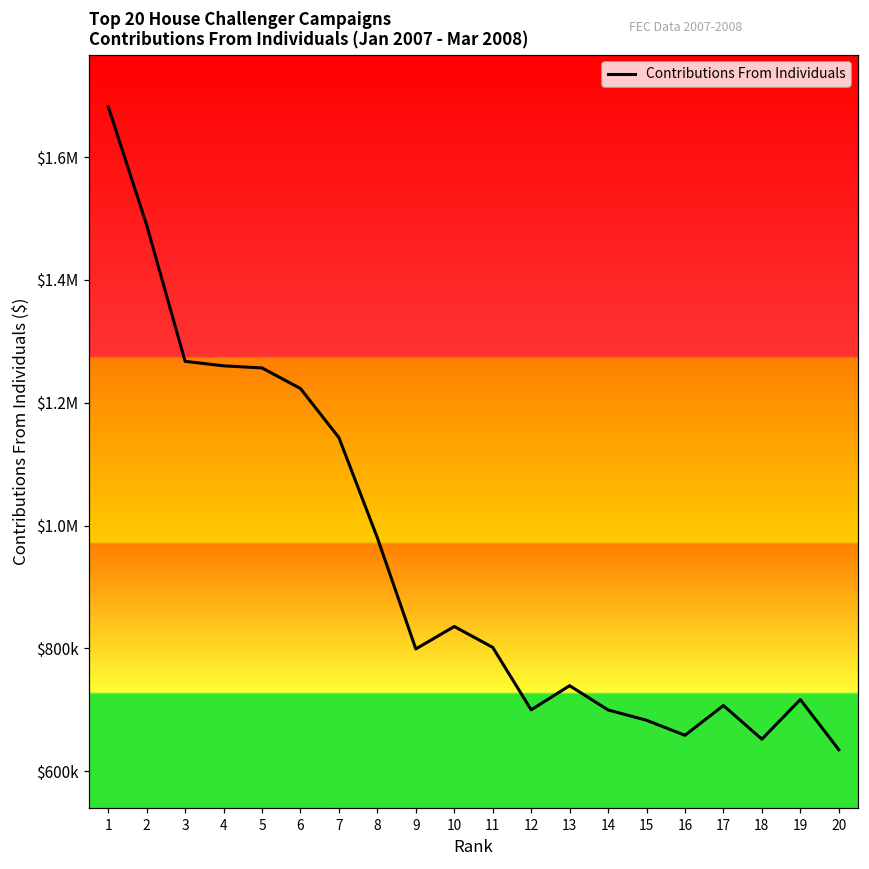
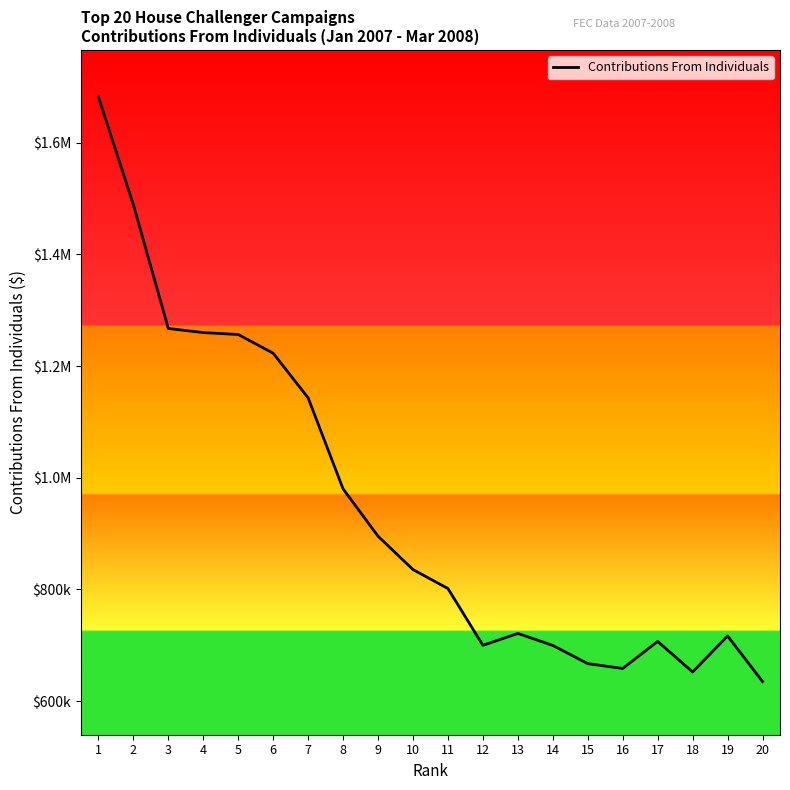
  {
    "1": "$1680000",
    "2": "$1490000",
    "3": "$1270000",
    "4": "$1260000",
    "5": "$1260000",
    "6": "$1220000",
    "7": "$1140000",
    "8": "$980000",
-   "9": "$800000",
+   "9": "$900000",
    "10": "$840000",
    "11": "$800000",
    "12": "$700000",
-   "13": "$740000",
+   "13": "$720000",
    "14": "$700000",
-   "15": "$680000",
+   "15": "$670000",
    "16": "$660000",
    "17": "$710000",
    "18": "$650000",
    "19": "$720000",
    "20": "$640000"
  }
